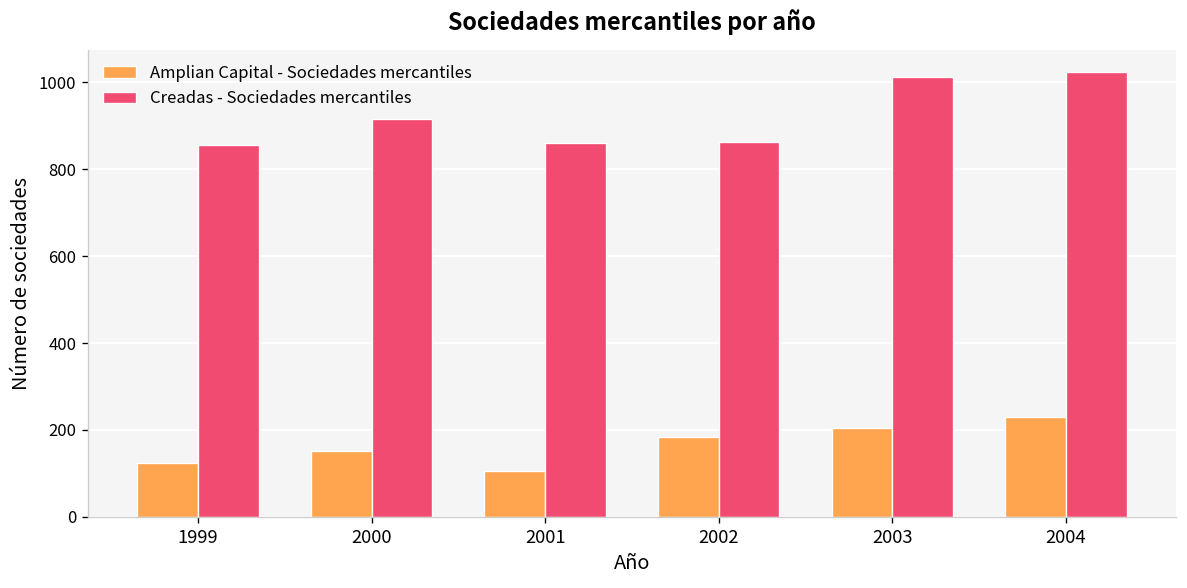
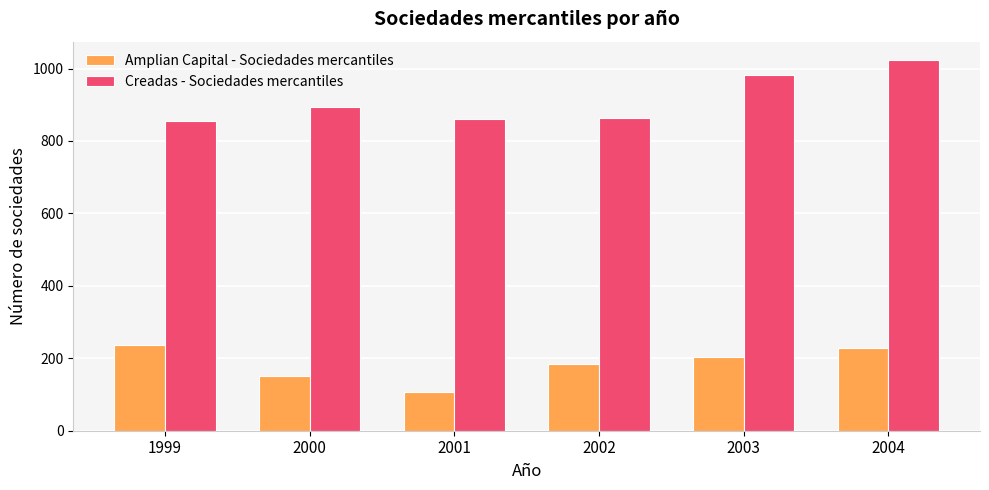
  {
    "Amplian Capital - Sociedades mercantiles": {
-     "1999": 130,
+     "1999": 240,
      "2000": 150,
      "2001": 110,
      "2002": 180,
      "2003": 200,
      "2004": 230
    },
    "Creadas - Sociedades mercantiles": {
      "1999": 860,
-     "2000": 920,
+     "2000": 890,
      "2001": 860,
      "2002": 860,
-     "2003": 1010,
+     "2003": 980,
      "2004": 1020
    }
  }
